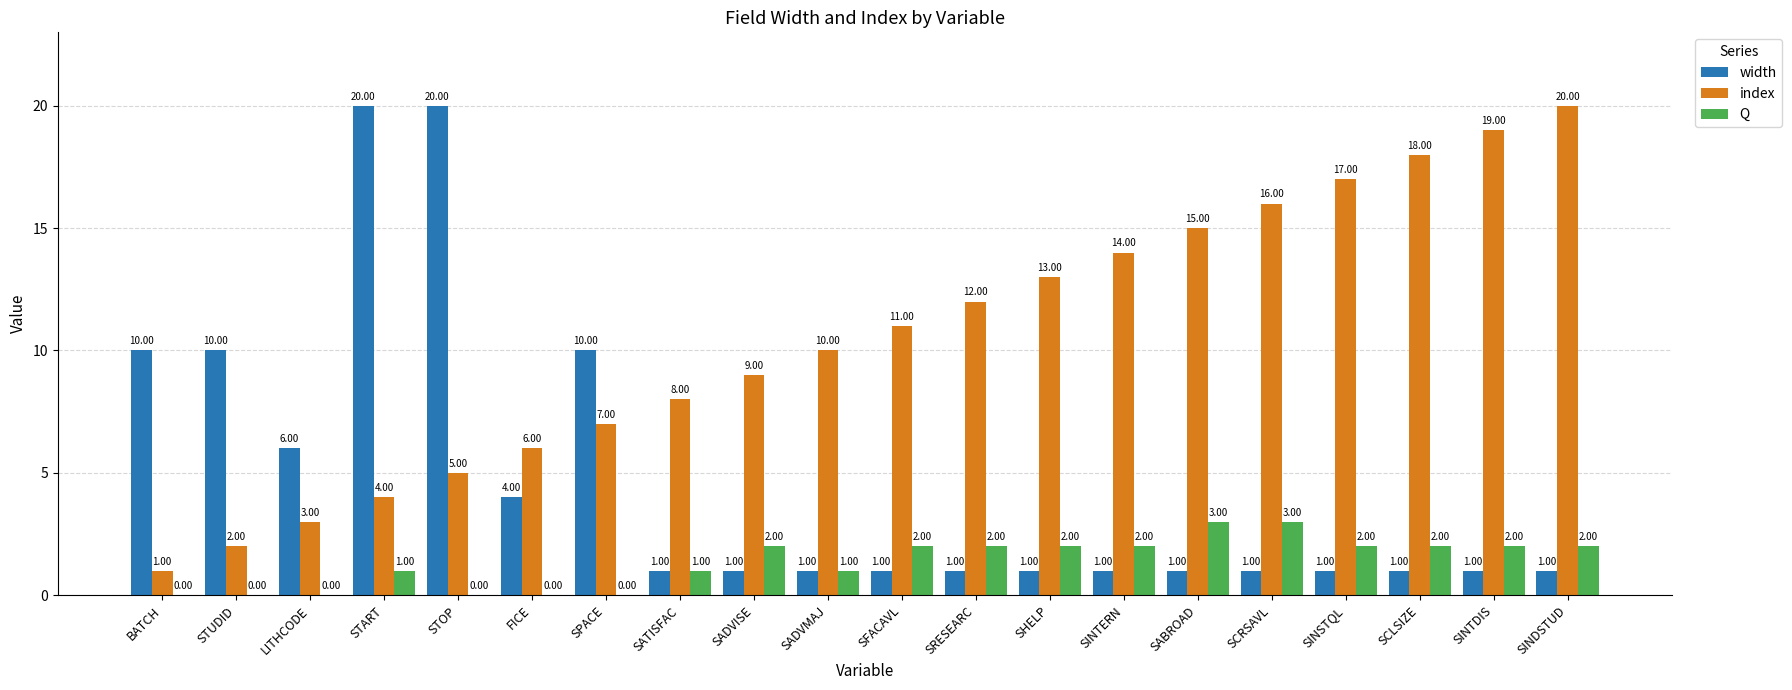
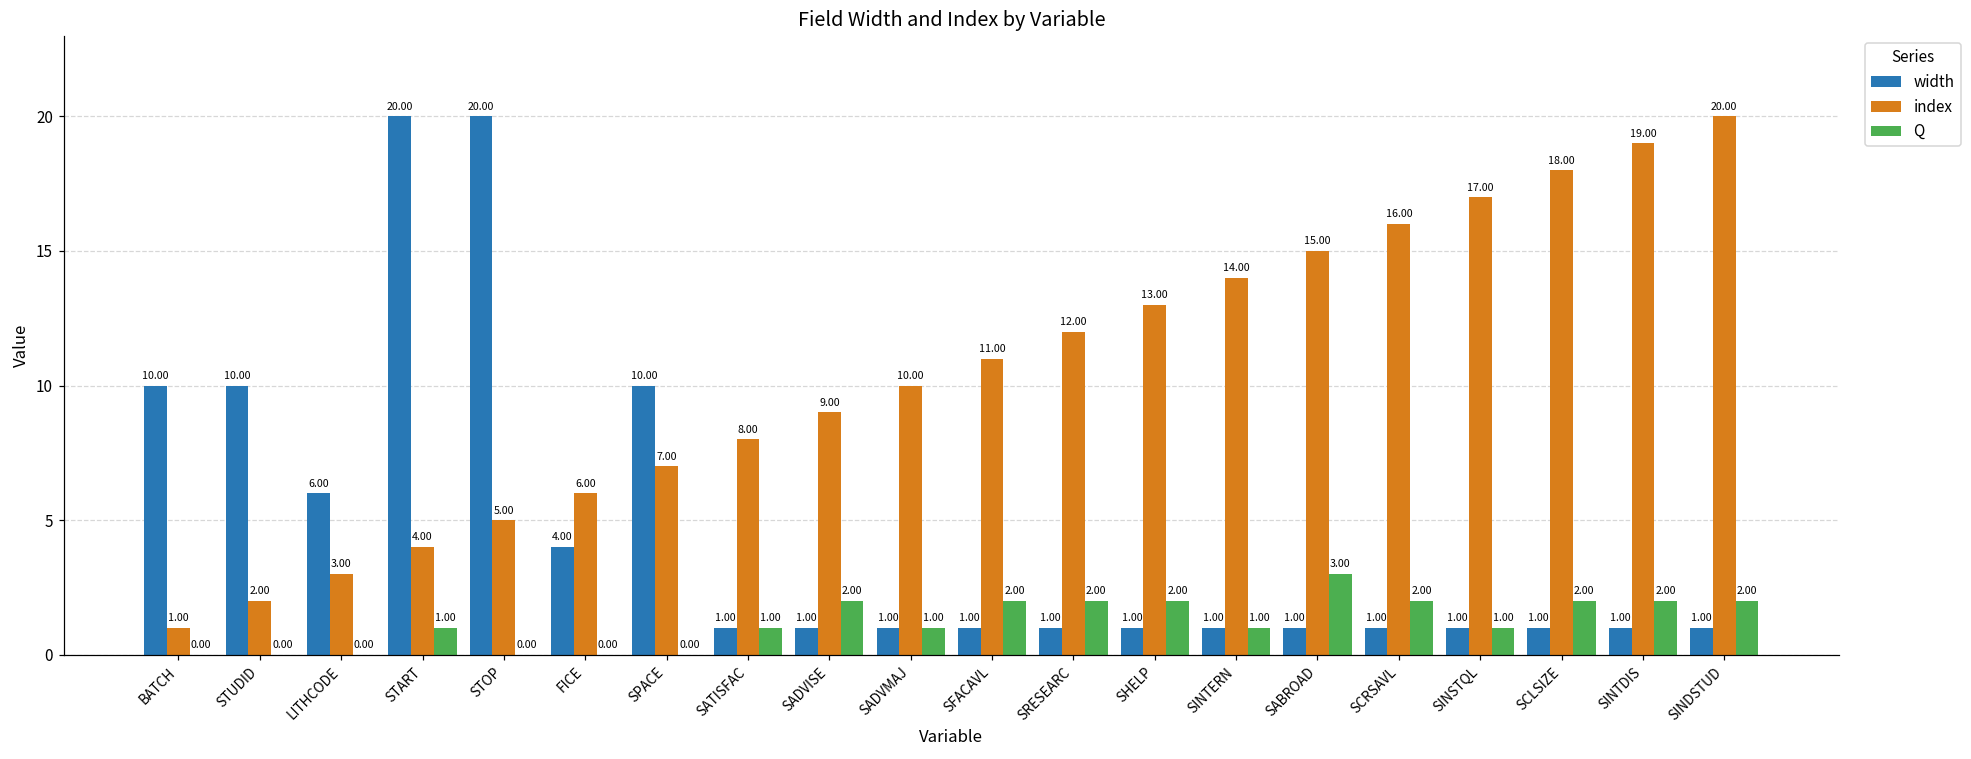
  {
    "width": {
      "BATCH": 10.00,
      "STUDID": 10.00,
      "LITHCODE": 6.00,
      "START": 20.00,
      "STOP": 20.00,
      "FICE": 4.00,
      "SPACE": 10.00,
      "SATISFAC": 1.00,
      "SADVISE": 1.00,
      "SADVMAJ": 1.00,
      "SFACAVL": 1.00,
      "SRESEARC": 1.00,
      "SHELP": 1.00,
      "SINTERN": 1.00,
      "SABROAD": 1.00,
      "SCRSAVL": 1.00,
      "SINSTQL": 1.00,
      "SCLSIZE": 1.00,
      "SINTDIS": 1.00,
      "SINDSTUD": 1.00
    },
    "index": {
      "BATCH": 1.00,
      "STUDID": 2.00,
      "LITHCODE": 3.00,
      "START": 4.00,
      "STOP": 5.00,
      "FICE": 6.00,
      "SPACE": 7.00,
      "SATISFAC": 8.00,
      "SADVISE": 9.00,
      "SADVMAJ": 10.00,
      "SFACAVL": 11.00,
      "SRESEARC": 12.00,
      "SHELP": 13.00,
      "SINTERN": 14.00,
      "SABROAD": 15.00,
      "SCRSAVL": 16.00,
      "SINSTQL": 17.00,
      "SCLSIZE": 18.00,
      "SINTDIS": 19.00,
      "SINDSTUD": 20.00
    },
    "Q": {
      "BATCH": 0.00,
      "STUDID": 0.00,
      "LITHCODE": 0.00,
      "START": 1.00,
      "STOP": 0.00,
      "FICE": 0.00,
      "SPACE": 0.00,
      "SATISFAC": 1.00,
      "SADVISE": 2.00,
      "SADVMAJ": 1.00,
      "SFACAVL": 2.00,
      "SRESEARC": 2.00,
      "SHELP": 2.00,
-     "SINTERN": 2.00,
+     "SINTERN": 1.00,
      "SABROAD": 3.00,
-     "SCRSAVL": 3.00,
-     "SINSTQL": 2.00,
+     "SCRSAVL": 2.00,
+     "SINSTQL": 1.00,
      "SCLSIZE": 2.00,
      "SINTDIS": 2.00,
      "SINDSTUD": 2.00
    }
  }
